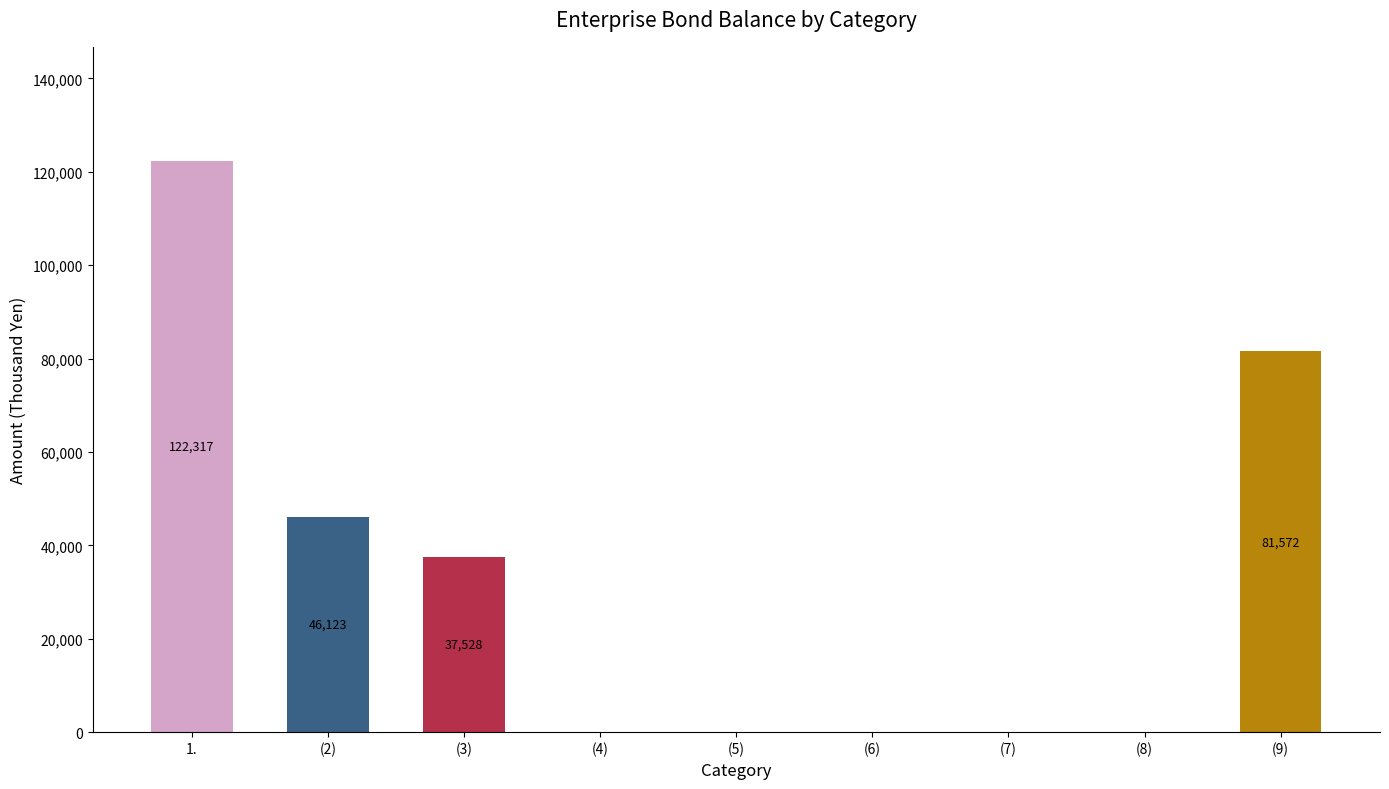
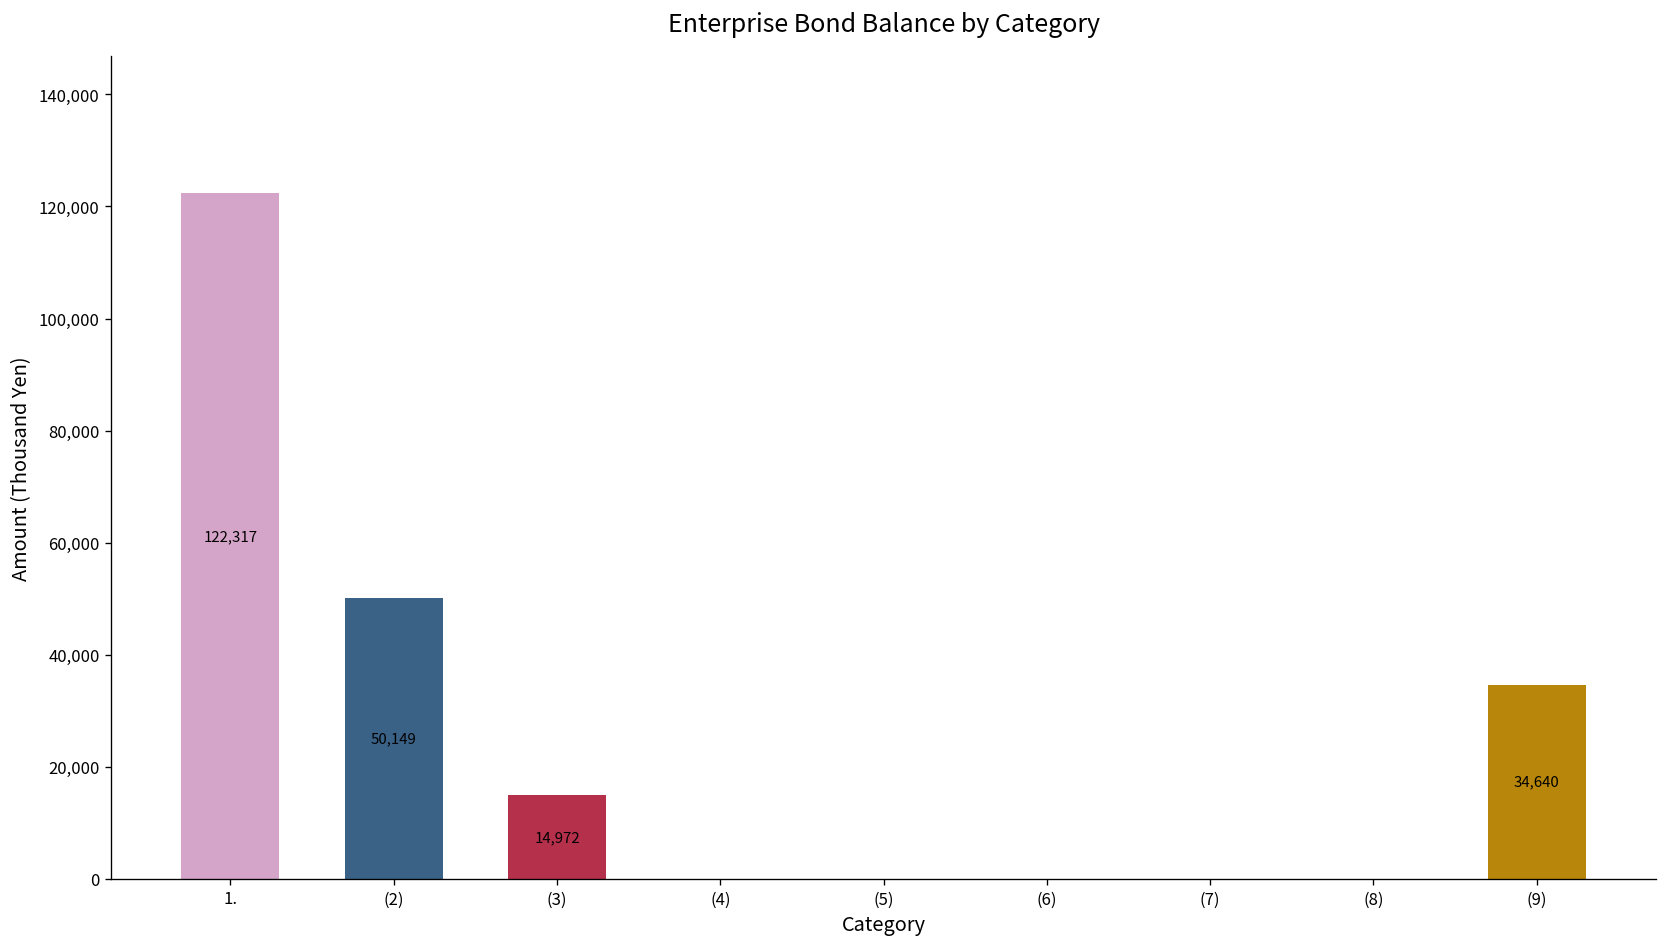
  {
    "1.": "122,317",
-   "(2)": "46,123",
-   "(3)": "37,528",
-   "(9)": "81,572"
+   "(2)": "50,149",
+   "(3)": "14,972",
+   "(9)": "34,640"
  }
